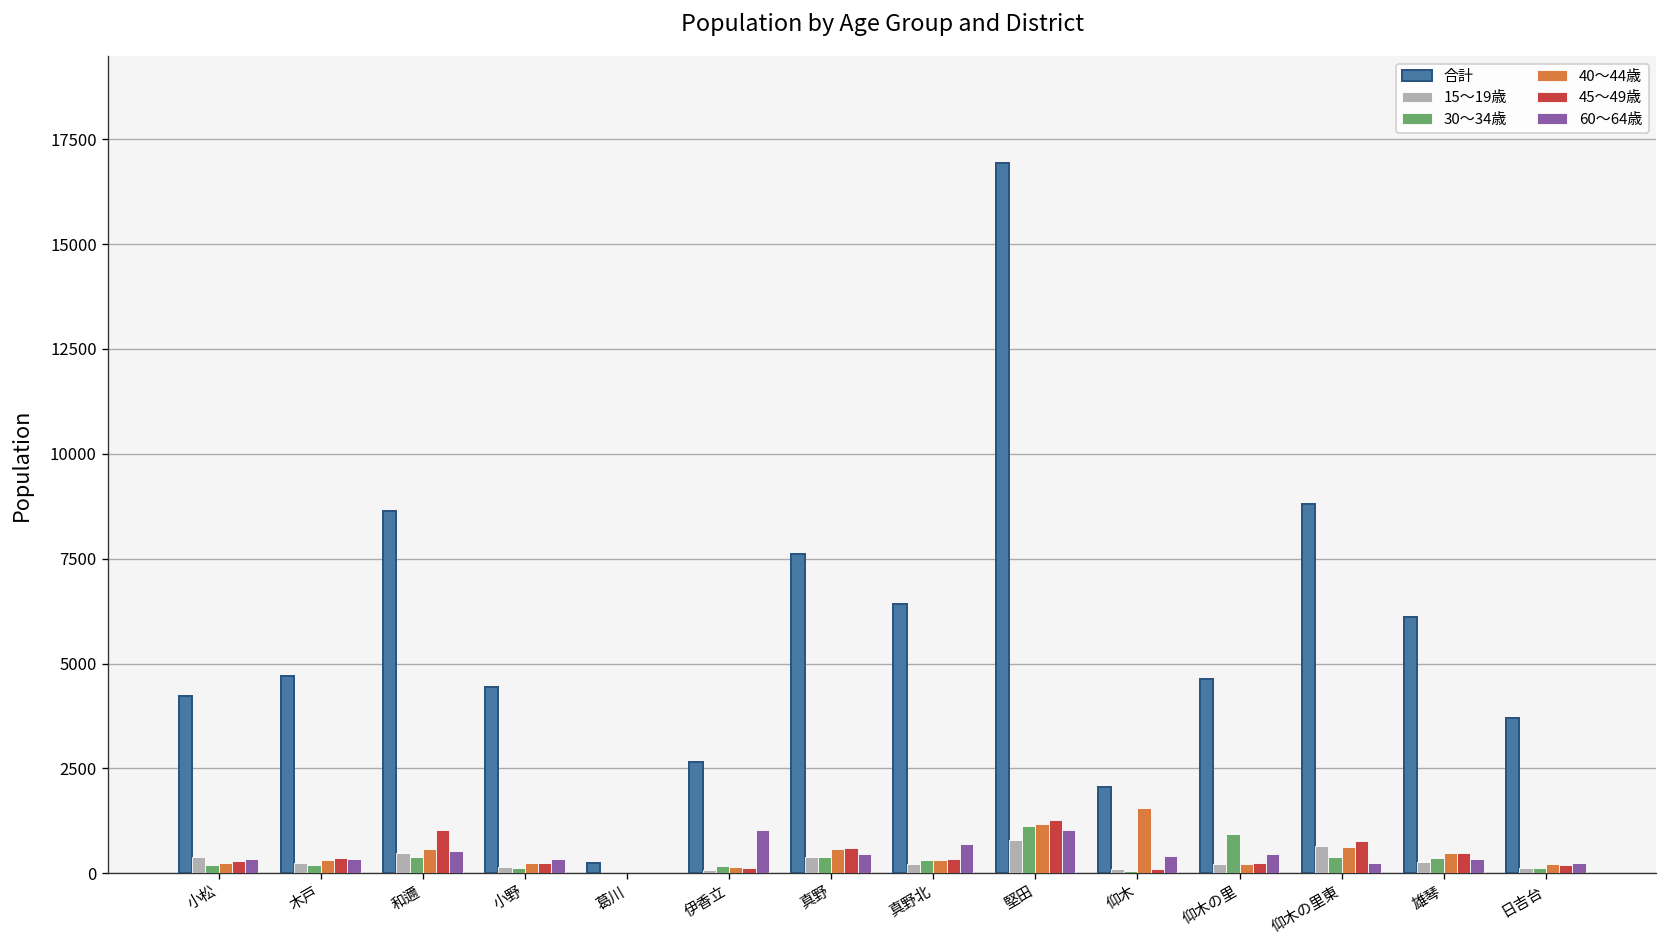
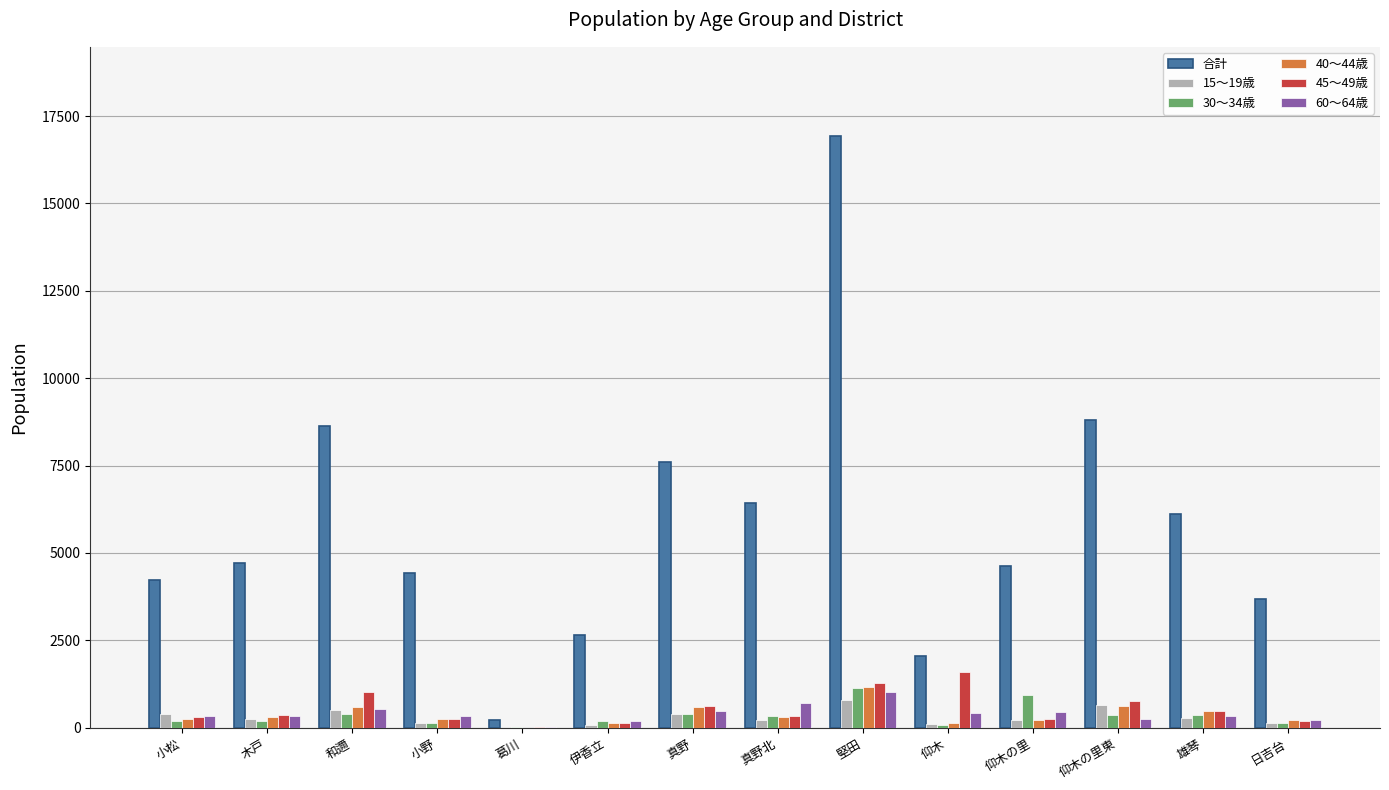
  {
    "合計": {
      "小松": 4200,
      "木戸": 4700,
      "和邇": 8600,
      "小野": 4400,
      "葛川": 200,
      "伊香立": 2600,
      "真野": 7600,
      "真野北": 6400,
      "堅田": 16900,
      "仰木": 2100,
      "仰木の里": 4600,
      "仰木の里東": 8800,
      "雄琴": 6100,
      "日吉台": 3700
    },
    "15～19歳": {
      "小松": 400,
      "木戸": 300,
      "和邇": 500,
      "小野": 100,
      "伊香立": 100,
      "真野": 400,
      "真野北": 200,
      "堅田": 800,
      "仰木": 100,
      "仰木の里": 200,
      "仰木の里東": 600,
      "雄琴": 300,
      "日吉台": 100
    },
    "30～34歳": {
      "小松": 200,
      "木戸": 200,
      "和邇": 400,
      "小野": 100,
      "伊香立": 200,
      "真野": 400,
      "真野北": 300,
      "堅田": 1100,
      "仰木の里": 900,
      "仰木の里東": 400,
      "雄琴": 400,
      "日吉台": 100
    },
    "40～44歳": {
      "小松": 200,
      "木戸": 300,
      "和邇": 600,
      "小野": 300,
      "伊香立": 100,
      "真野": 600,
      "真野北": 300,
      "堅田": 1200,
-     "仰木": 1600,
+     "仰木": 100,
      "仰木の里": 200,
      "仰木の里東": 600,
      "雄琴": 500,
      "日吉台": 200
    },
    "45～49歳": {
      "小松": 300,
      "木戸": 400,
      "和邇": 1000,
      "小野": 300,
      "伊香立": 100,
      "真野": 600,
      "真野北": 300,
      "堅田": 1300,
-     "仰木": 100,
+     "仰木": 1600,
      "仰木の里": 200,
      "仰木の里東": 800,
      "雄琴": 500,
      "日吉台": 200
    },
    "60～64歳": {
      "小松": 300,
      "木戸": 300,
      "和邇": 500,
      "小野": 300,
-     "伊香立": 1000,
+     "伊香立": 200,
      "真野": 500,
      "真野北": 700,
      "堅田": 1000,
      "仰木": 400,
      "仰木の里": 500,
      "仰木の里東": 200,
      "雄琴": 300,
      "日吉台": 200
    }
  }
